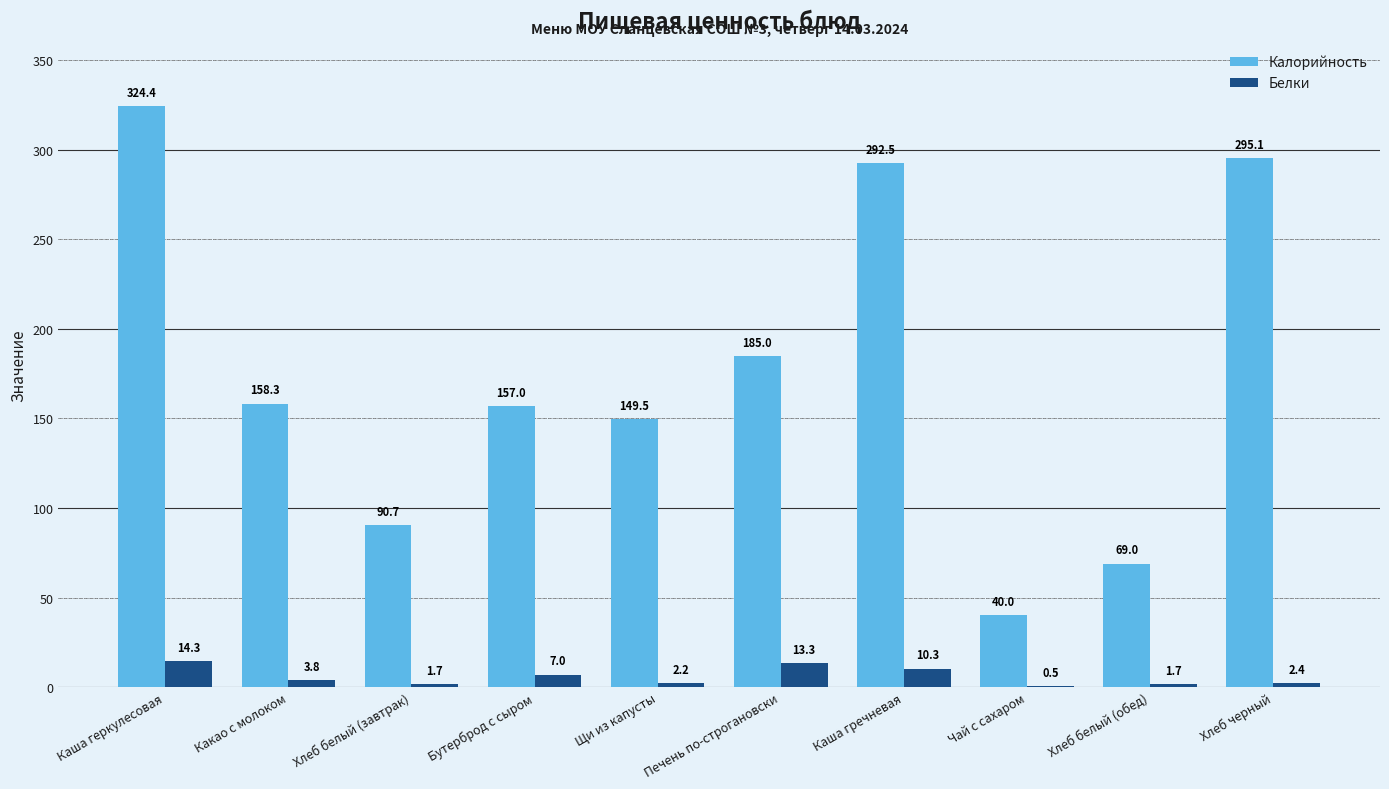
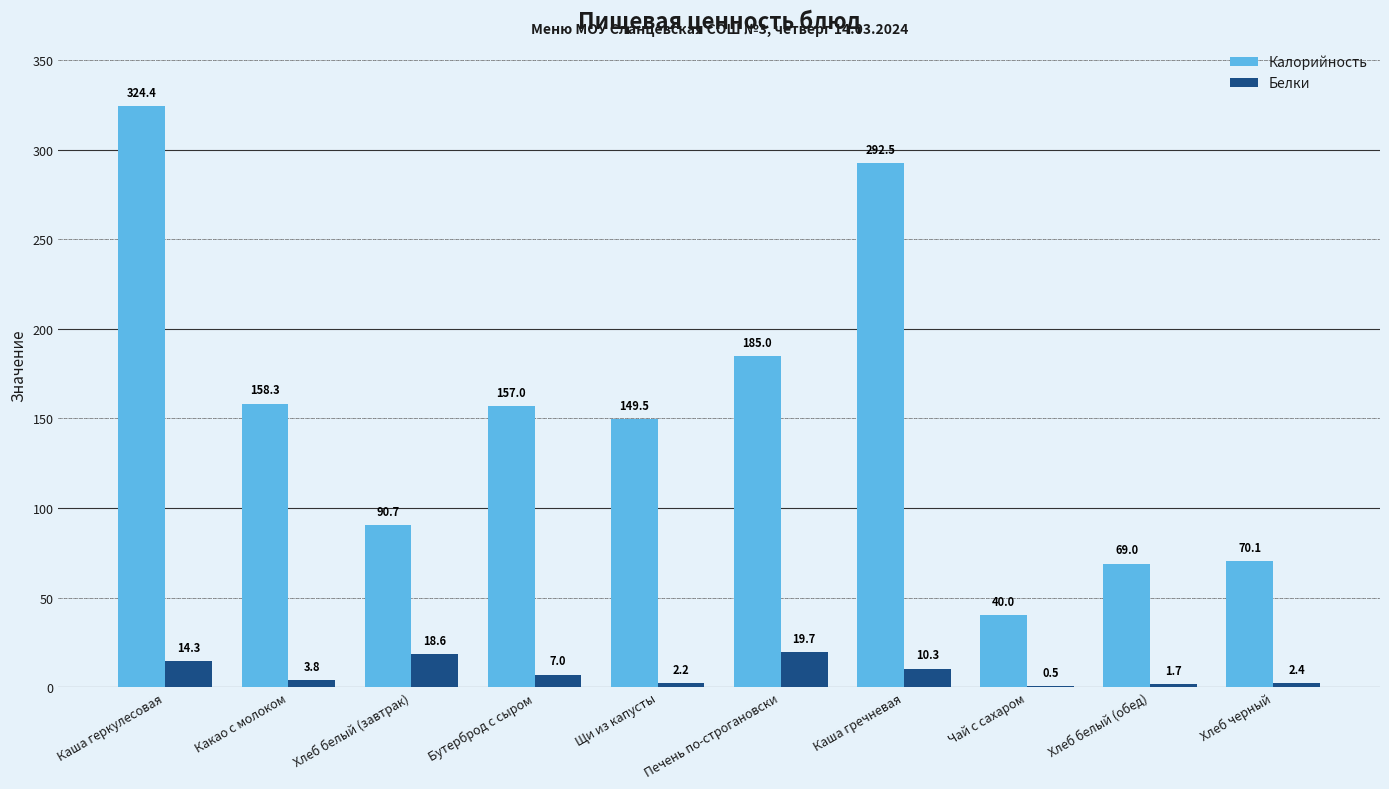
  {
    "Калорийность": {
      "Каша геркулесовая": 324.4,
      "Какао с молоком": 158.3,
      "Хлеб белый (завтрак)": 90.7,
      "Бутерброд с сыром": 157.0,
      "Щи из капусты": 149.5,
      "Печень по-строгановски": 185.0,
      "Каша гречневая": 292.5,
      "Чай с сахаром": 40.0,
      "Хлеб белый (обед)": 69.0,
-     "Хлеб черный": 295.1
+     "Хлеб черный": 70.1
    },
    "Белки": {
      "Каша геркулесовая": 14.3,
      "Какао с молоком": 3.8,
-     "Хлеб белый (завтрак)": 1.7,
+     "Хлеб белый (завтрак)": 18.6,
      "Бутерброд с сыром": 7.0,
      "Щи из капусты": 2.2,
-     "Печень по-строгановски": 13.3,
+     "Печень по-строгановски": 19.7,
      "Каша гречневая": 10.3,
      "Чай с сахаром": 0.5,
      "Хлеб белый (обед)": 1.7,
      "Хлеб черный": 2.4
    }
  }
